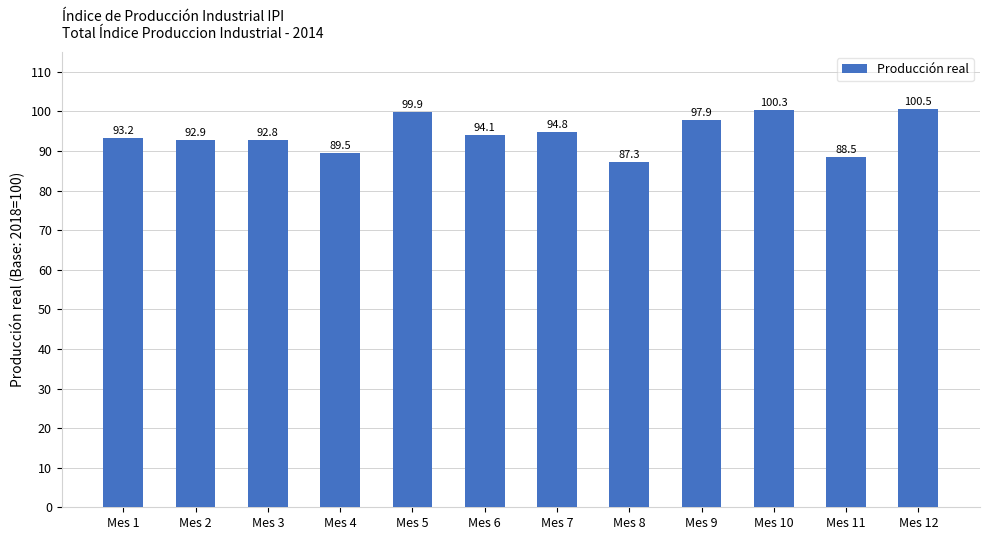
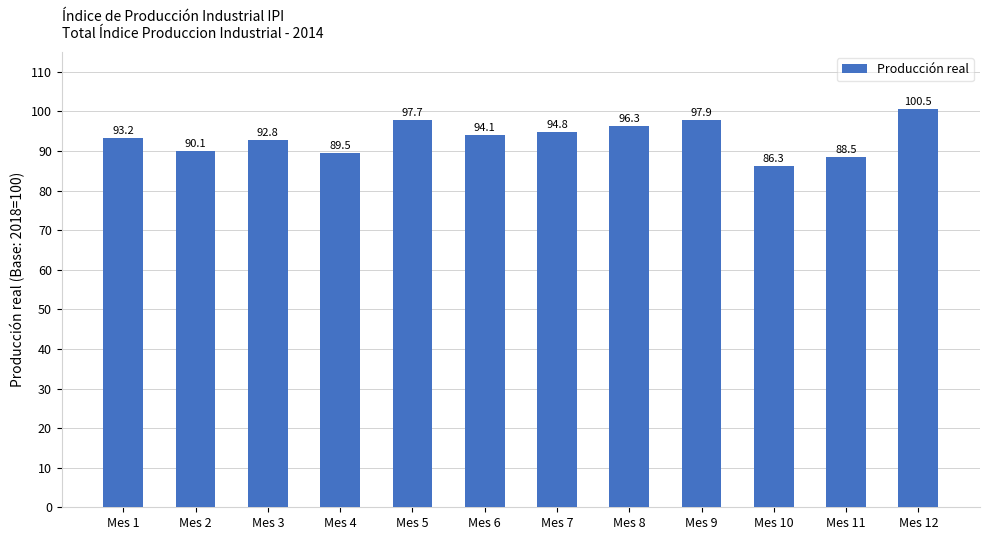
  {
    "Mes 1": 93.2,
-   "Mes 2": 92.9,
+   "Mes 2": 90.1,
    "Mes 3": 92.8,
    "Mes 4": 89.5,
-   "Mes 5": 99.9,
+   "Mes 5": 97.7,
    "Mes 6": 94.1,
    "Mes 7": 94.8,
-   "Mes 8": 87.3,
+   "Mes 8": 96.3,
    "Mes 9": 97.9,
-   "Mes 10": 100.3,
+   "Mes 10": 86.3,
    "Mes 11": 88.5,
    "Mes 12": 100.5
  }
